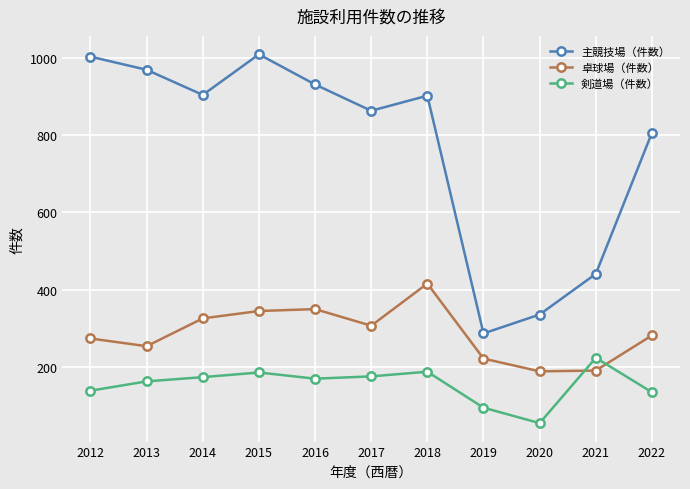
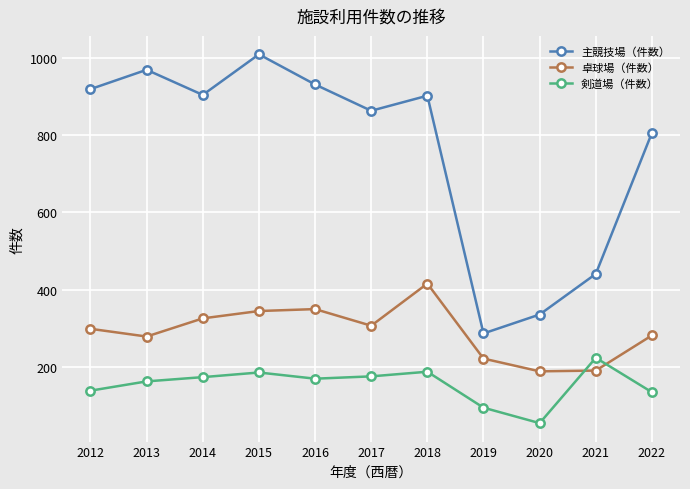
  {
    "主競技場（件数）": {
-     "2012": 1000,
+     "2012": 920,
      "2013": 970,
      "2014": 900,
      "2015": 1010,
      "2016": 930,
      "2017": 860,
      "2018": 900,
      "2019": 290,
      "2020": 340,
      "2021": 440,
      "2022": 810
    },
    "卓球場（件数）": {
-     "2012": 270,
-     "2013": 250,
+     "2012": 300,
+     "2013": 280,
      "2014": 330,
      "2015": 350,
      "2016": 350,
      "2017": 310,
      "2018": 420,
      "2019": 220,
      "2020": 190,
      "2021": 190,
      "2022": 280
    },
    "剣道場（件数）": {
      "2012": 140,
      "2013": 160,
      "2014": 170,
      "2015": 190,
      "2016": 170,
      "2017": 180,
      "2018": 190,
      "2019": 100,
      "2020": 60,
      "2021": 220,
      "2022": 140
    }
  }
